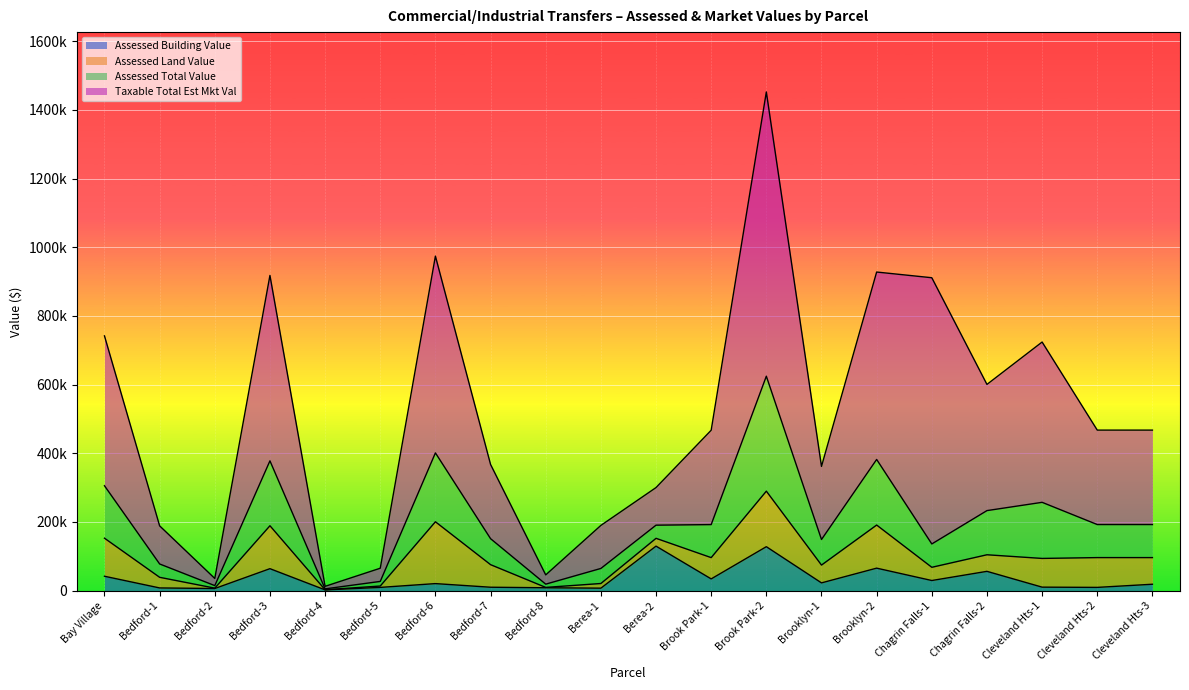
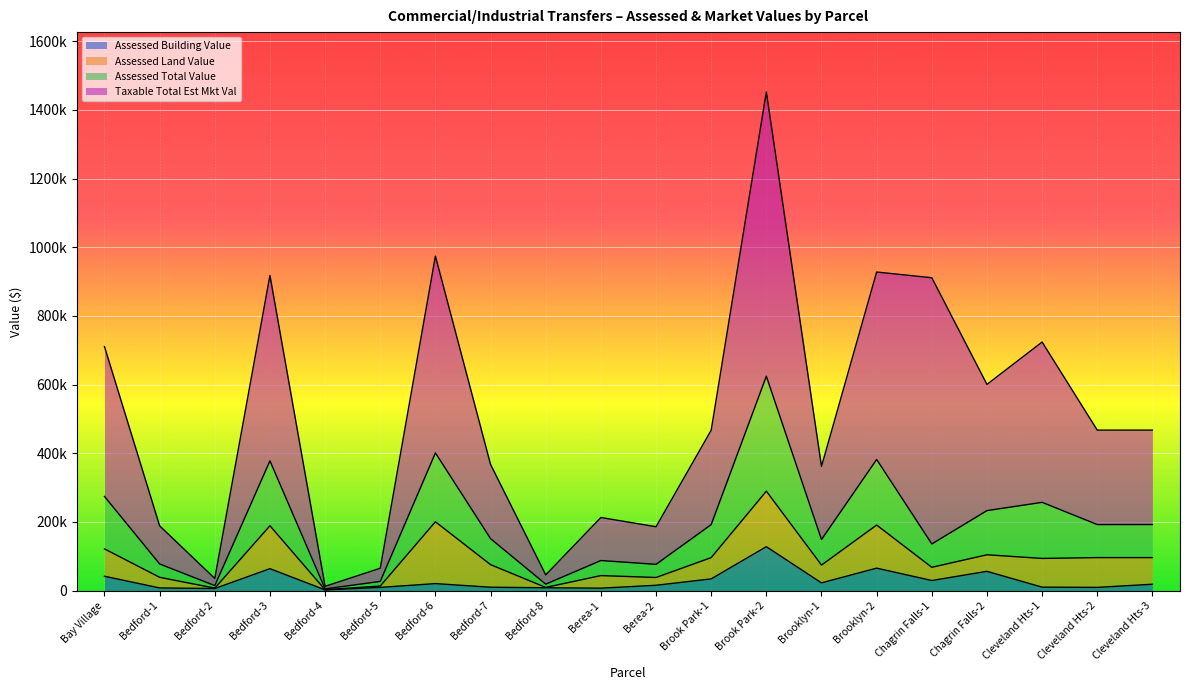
  {
    "Assessed Building Value": {
      "Bay Village": 40000,
      "Bedford-1": 10000,
      "Bedford-3": 60000,
      "Bedford-6": 20000,
      "Bedford-7": 10000,
      "Berea-1": 10000,
-     "Berea-2": 130000,
+     "Berea-2": 20000,
      "Brook Park-1": 30000,
      "Brook Park-2": 130000,
      "Brooklyn-1": 20000,
      "Brooklyn-2": 70000,
      "Chagrin Falls-1": 30000,
      "Chagrin Falls-2": 60000,
      "Cleveland Hts-1": 10000,
      "Cleveland Hts-2": 10000,
      "Cleveland Hts-3": 20000
    },
    "Assessed Land Value": {
-     "Bay Village": 110000,
+     "Bay Village": 80000,
      "Bedford-1": 30000,
      "Bedford-3": 130000,
      "Bedford-6": 180000,
      "Bedford-7": 70000,
-     "Berea-1": 10000,
+     "Berea-1": 40000,
      "Berea-2": 20000,
      "Brook Park-1": 60000,
      "Brook Park-2": 160000,
      "Brooklyn-1": 50000,
      "Brooklyn-2": 130000,
      "Chagrin Falls-1": 40000,
      "Chagrin Falls-2": 50000,
      "Cleveland Hts-1": 80000,
      "Cleveland Hts-2": 90000,
      "Cleveland Hts-3": 80000
    },
    "Assessed Total Value": {
      "Bay Village": 150000,
      "Bedford-1": 40000,
      "Bedford-3": 190000,
      "Bedford-5": 10000,
      "Bedford-6": 200000,
      "Bedford-7": 80000,
      "Bedford-8": 10000,
      "Berea-1": 40000,
      "Berea-2": 40000,
      "Brook Park-1": 100000,
      "Brook Park-2": 330000,
      "Brooklyn-1": 70000,
      "Brooklyn-2": 190000,
      "Chagrin Falls-1": 70000,
      "Chagrin Falls-2": 130000,
      "Cleveland Hts-1": 160000,
      "Cleveland Hts-2": 100000,
      "Cleveland Hts-3": 100000
    },
    "Taxable Total Est Mkt Val": {
      "Bay Village": 440000,
      "Bedford-1": 110000,
      "Bedford-2": 20000,
      "Bedford-3": 540000,
      "Bedford-4": 10000,
      "Bedford-5": 40000,
      "Bedford-6": 570000,
      "Bedford-7": 220000,
      "Bedford-8": 30000,
      "Berea-1": 130000,
      "Berea-2": 110000,
      "Brook Park-1": 270000,
      "Brook Park-2": 830000,
      "Brooklyn-1": 210000,
      "Brooklyn-2": 550000,
      "Chagrin Falls-1": 780000,
      "Chagrin Falls-2": 370000,
      "Cleveland Hts-1": 470000,
      "Cleveland Hts-2": 280000,
      "Cleveland Hts-3": 280000
    }
  }
